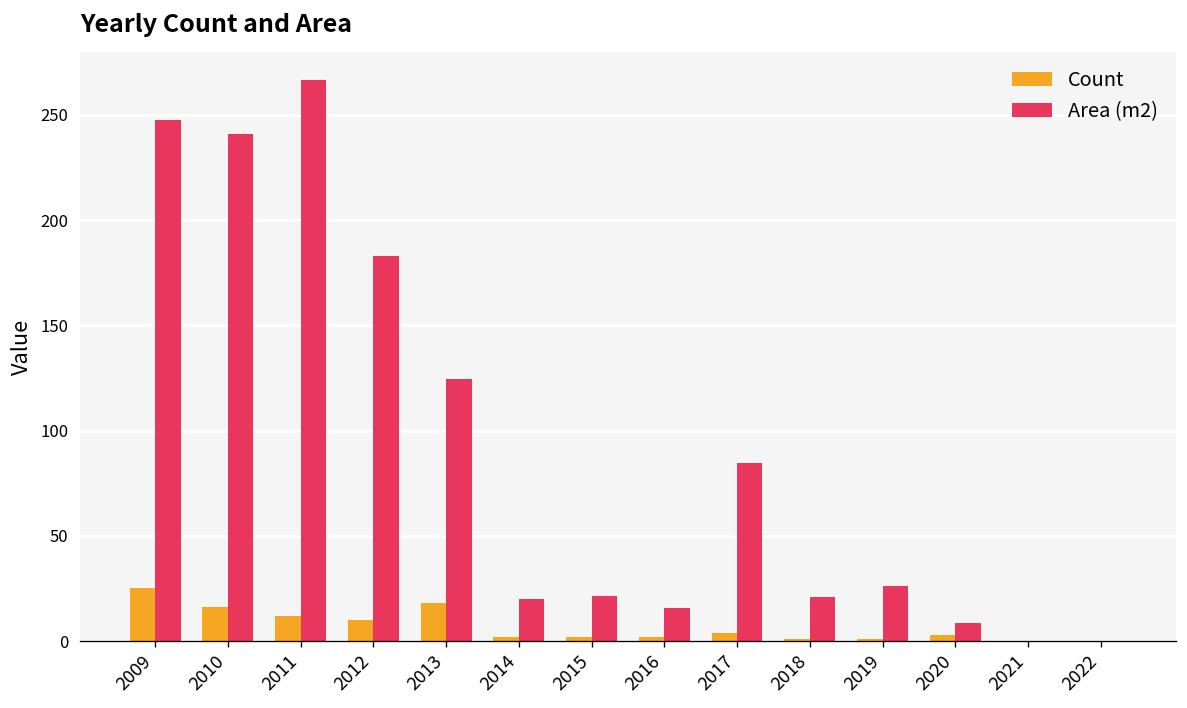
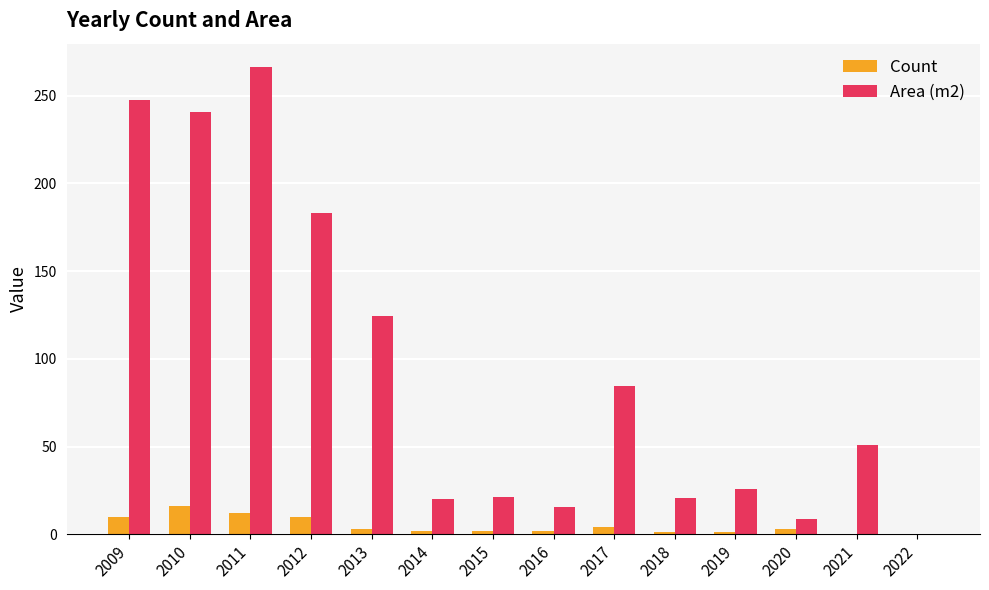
  {
    "Count": {
-     "2009": 25,
+     "2009": 10,
      "2010": 16,
      "2011": 12,
      "2012": 10,
-     "2013": 18,
+     "2013": 3,
      "2014": 2,
      "2015": 2,
      "2016": 2,
      "2017": 4,
      "2020": 3,
      "2021": 0,
      "2022": 0
    },
    "Area (m2)": {
      "2009": 248,
      "2010": 241,
      "2011": 266,
      "2012": 183,
      "2013": 124,
      "2014": 20,
      "2015": 22,
      "2016": 16,
      "2017": 85,
      "2018": 21,
      "2019": 26,
      "2020": 9,
-     "2021": 0,
+     "2021": 51,
      "2022": 0
    }
  }
